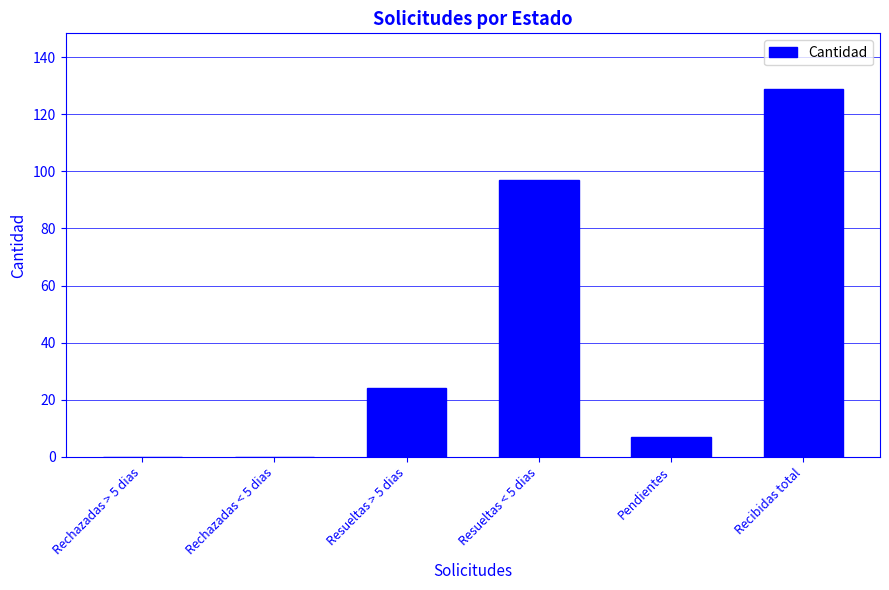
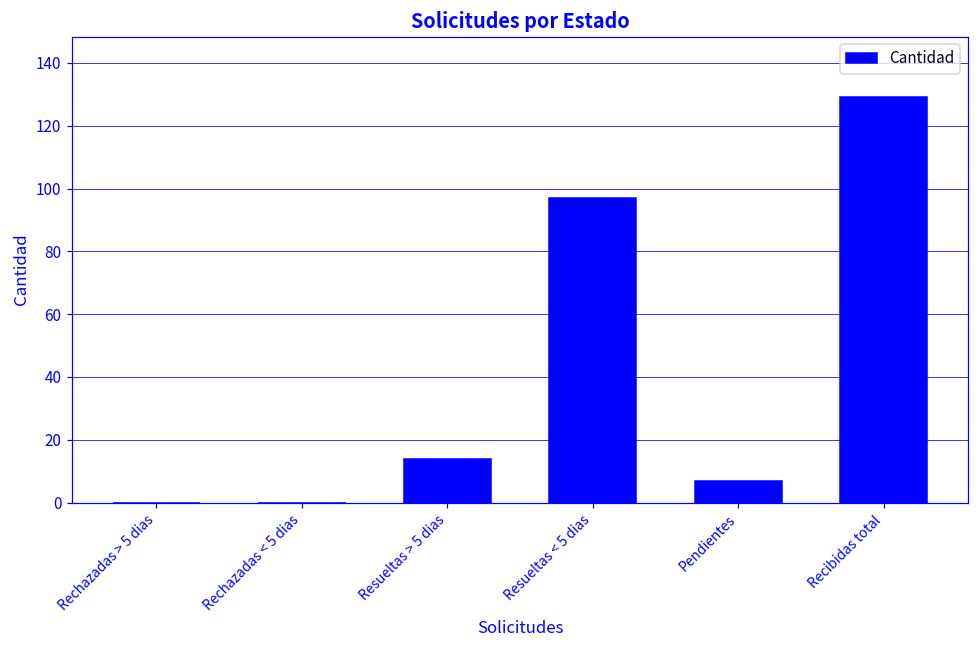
  {
    "Rechazadas > 5 dias": 0,
    "Rechazadas < 5 dias": 0,
-   "Resueltas > 5 dias": 24,
+   "Resueltas > 5 dias": 14,
    "Resueltas < 5 dias": 97,
    "Pendientes": 7,
    "Recibidas total": 129
  }
